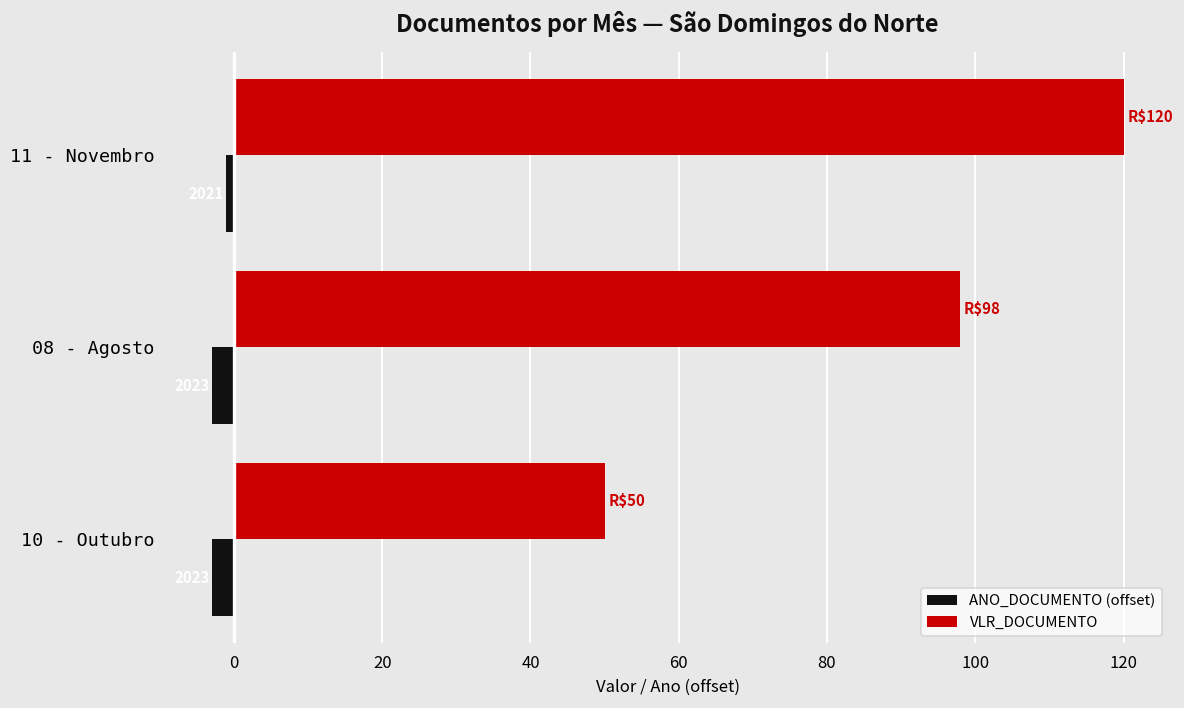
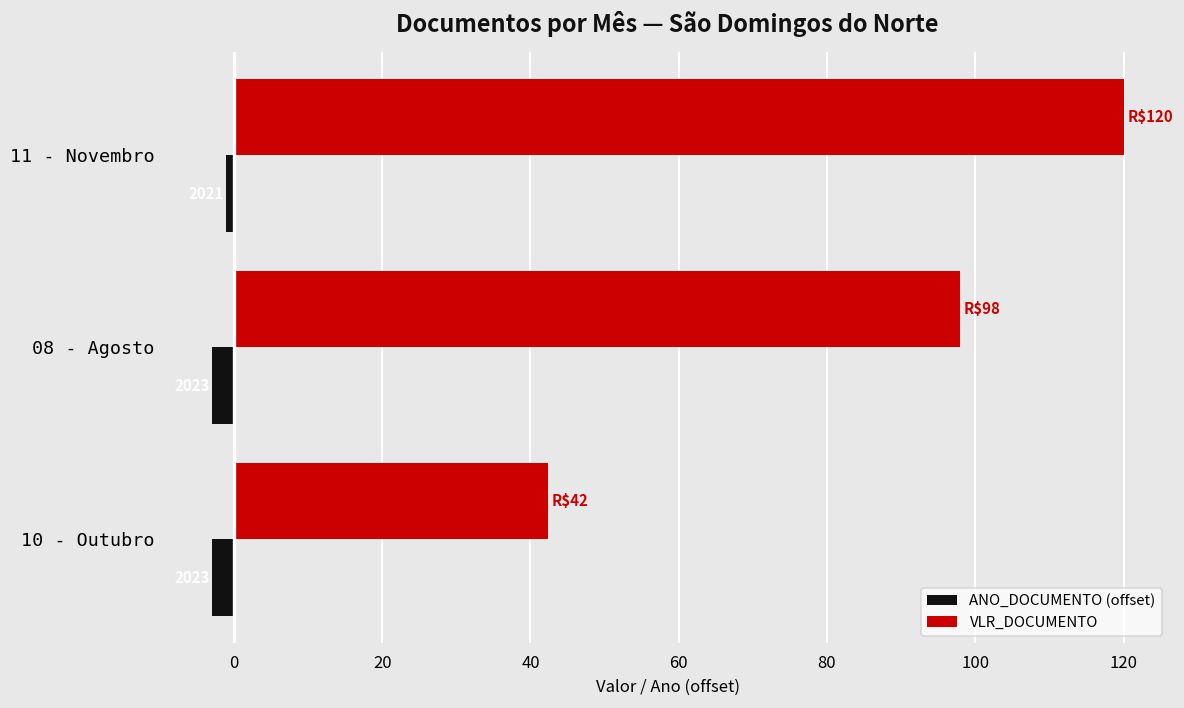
  {
    "ANO_DOCUMENTO (offset)": {
      "11 - Novembro": "-1",
      "08 - Agosto": "-3",
      "10 - Outubro": "-3"
    },
    "VLR_DOCUMENTO": {
      "11 - Novembro": "$120",
      "08 - Agosto": "$98",
-     "10 - Outubro": "$50"
+     "10 - Outubro": "$42"
    }
  }
